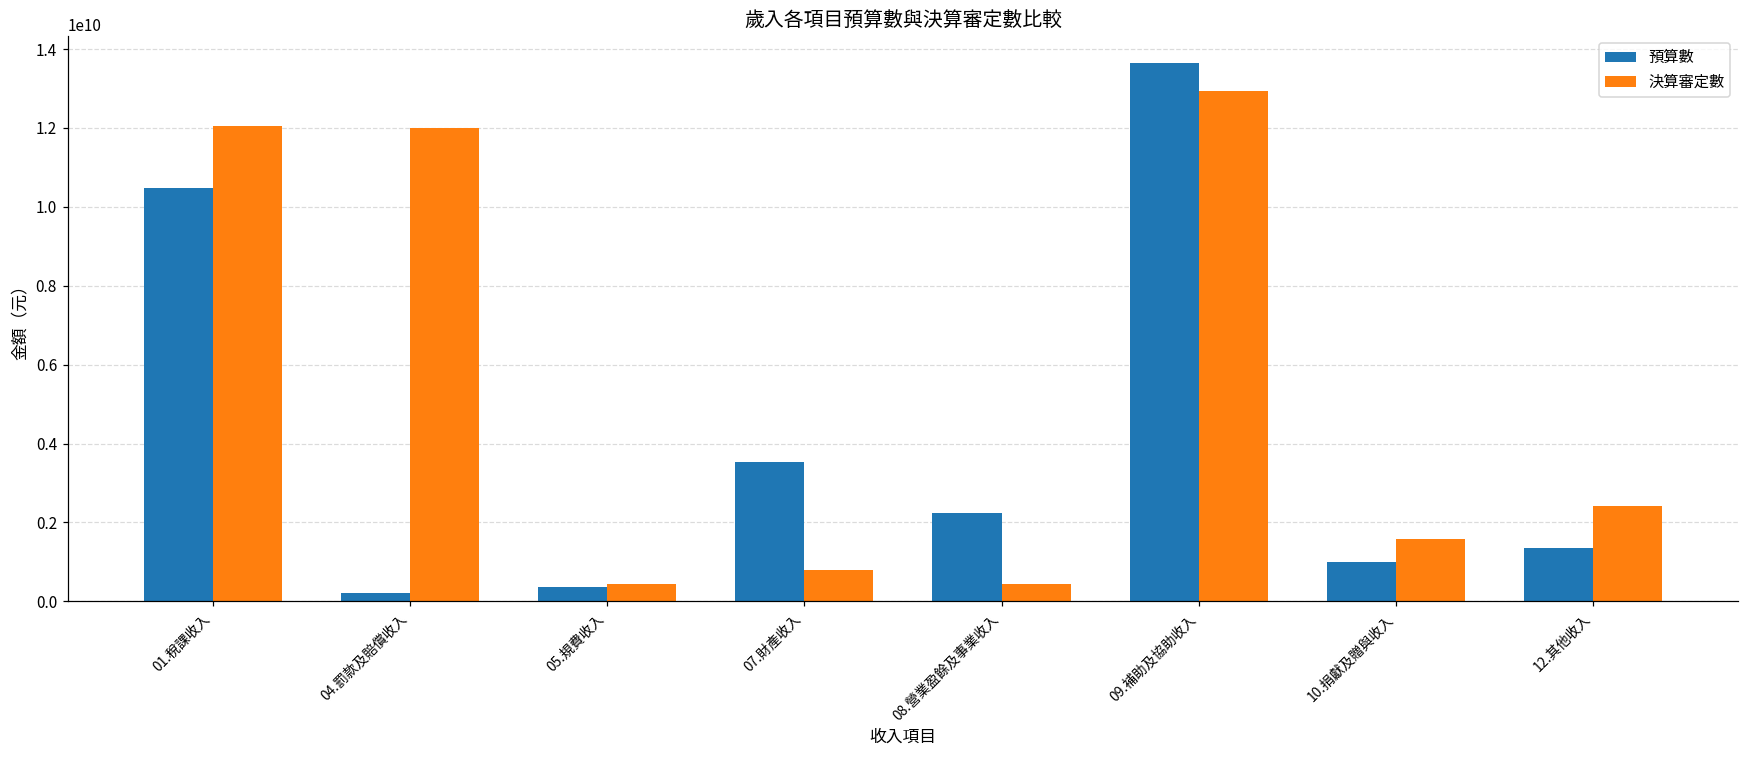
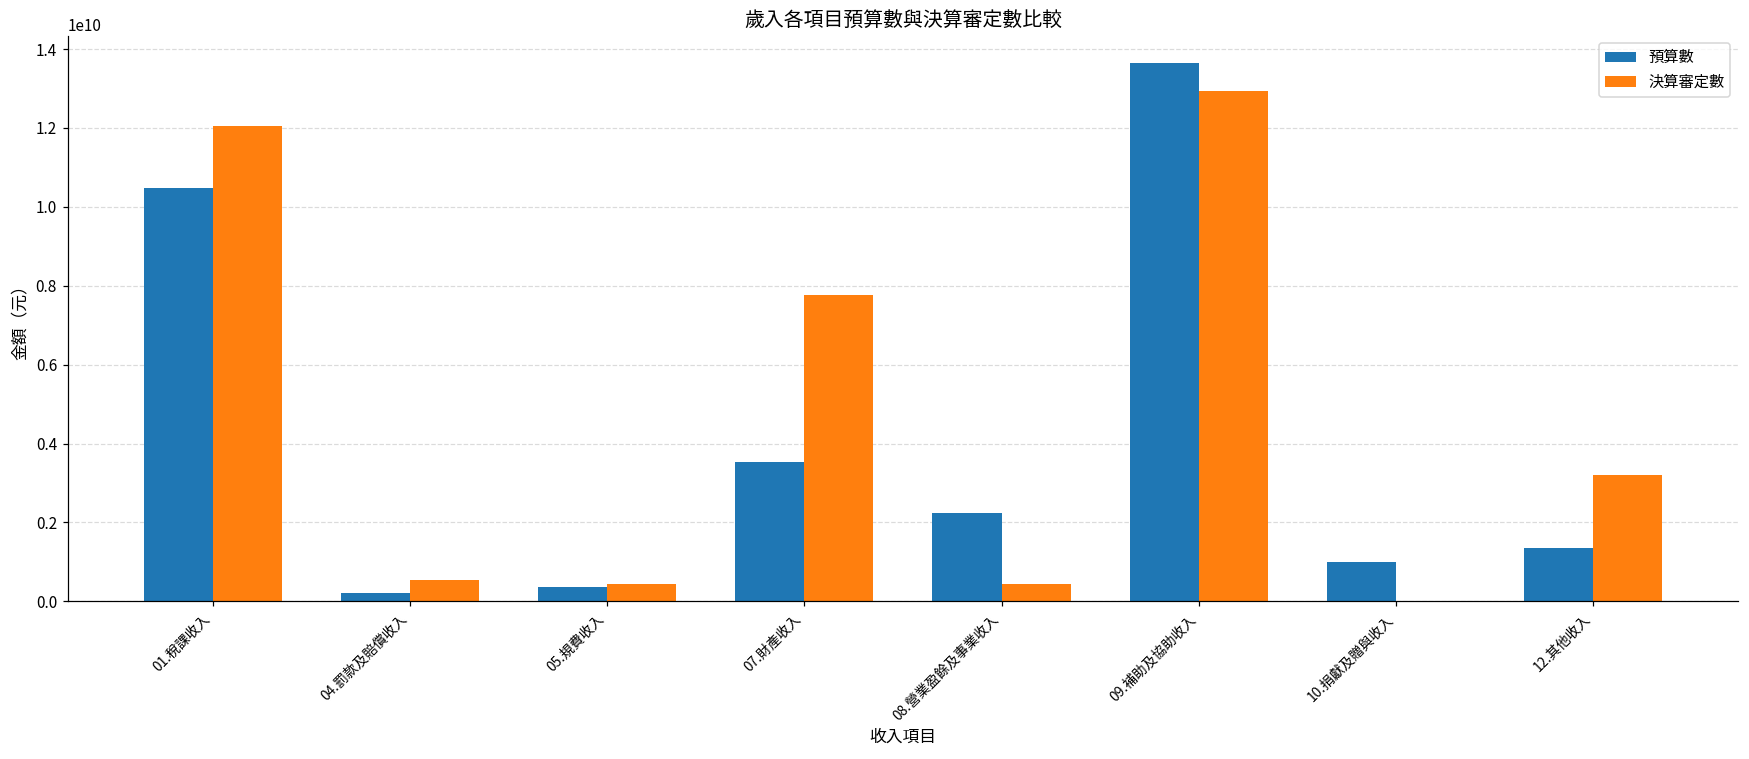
  {
    "預算數": {
      "01.稅課收入": 10500000000,
      "04.罰款及賠償收入": 200000000,
      "05.規費收入": 400000000,
      "07.財產收入": 3500000000,
      "08.營業盈餘及事業收入": 2200000000,
      "09.補助及協助收入": 13700000000,
      "10.捐獻及贈與收入": 1000000000,
      "12.其他收入": 1400000000
    },
    "決算審定數": {
      "01.稅課收入": 12100000000,
-     "04.罰款及賠償收入": 12000000000,
+     "04.罰款及賠償收入": 500000000,
      "05.規費收入": 400000000,
-     "07.財產收入": 800000000,
+     "07.財產收入": 7800000000,
      "08.營業盈餘及事業收入": 400000000,
      "09.補助及協助收入": 12900000000,
-     "10.捐獻及贈與收入": 1600000000,
-     "12.其他收入": 2400000000
+     "10.捐獻及贈與收入": 0,
+     "12.其他收入": 3200000000
    }
  }
